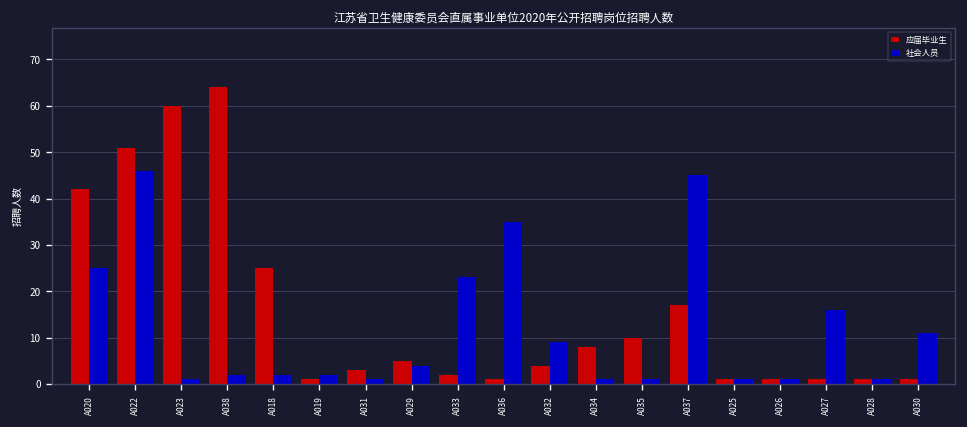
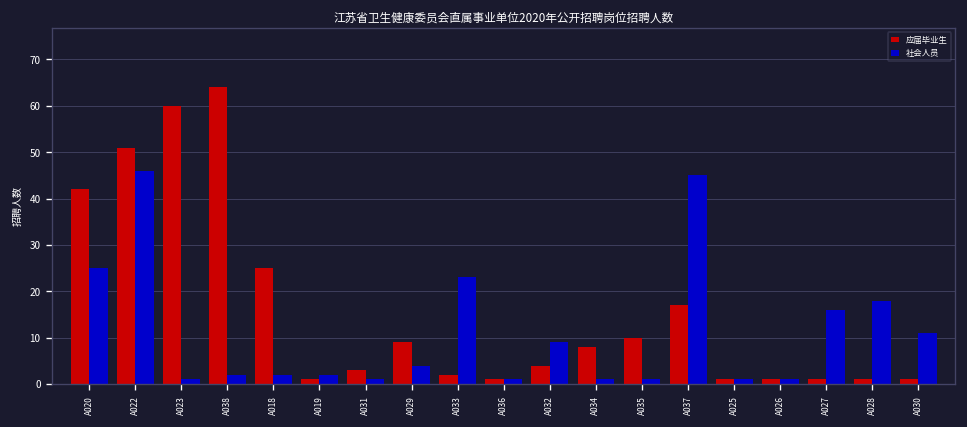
  {
    "应届毕业生": {
      "A020": 42,
      "A022": 51,
      "A023": 60,
      "A038": 64,
      "A018": 25,
      "A019": 1,
      "A031": 3,
-     "A029": 5,
+     "A029": 9,
      "A033": 2,
      "A036": 1,
      "A032": 4,
      "A034": 8,
      "A035": 10,
      "A037": 17,
      "A025": 1,
      "A026": 1,
      "A027": 1,
      "A028": 1,
      "A030": 1
    },
    "社会人员": {
      "A020": 25,
      "A022": 46,
      "A023": 1,
      "A038": 2,
      "A018": 2,
      "A019": 2,
      "A031": 1,
      "A029": 4,
      "A033": 23,
-     "A036": 35,
+     "A036": 1,
      "A032": 9,
      "A034": 1,
      "A035": 1,
      "A037": 45,
      "A025": 1,
      "A026": 1,
      "A027": 16,
-     "A028": 1,
+     "A028": 18,
      "A030": 11
    }
  }
